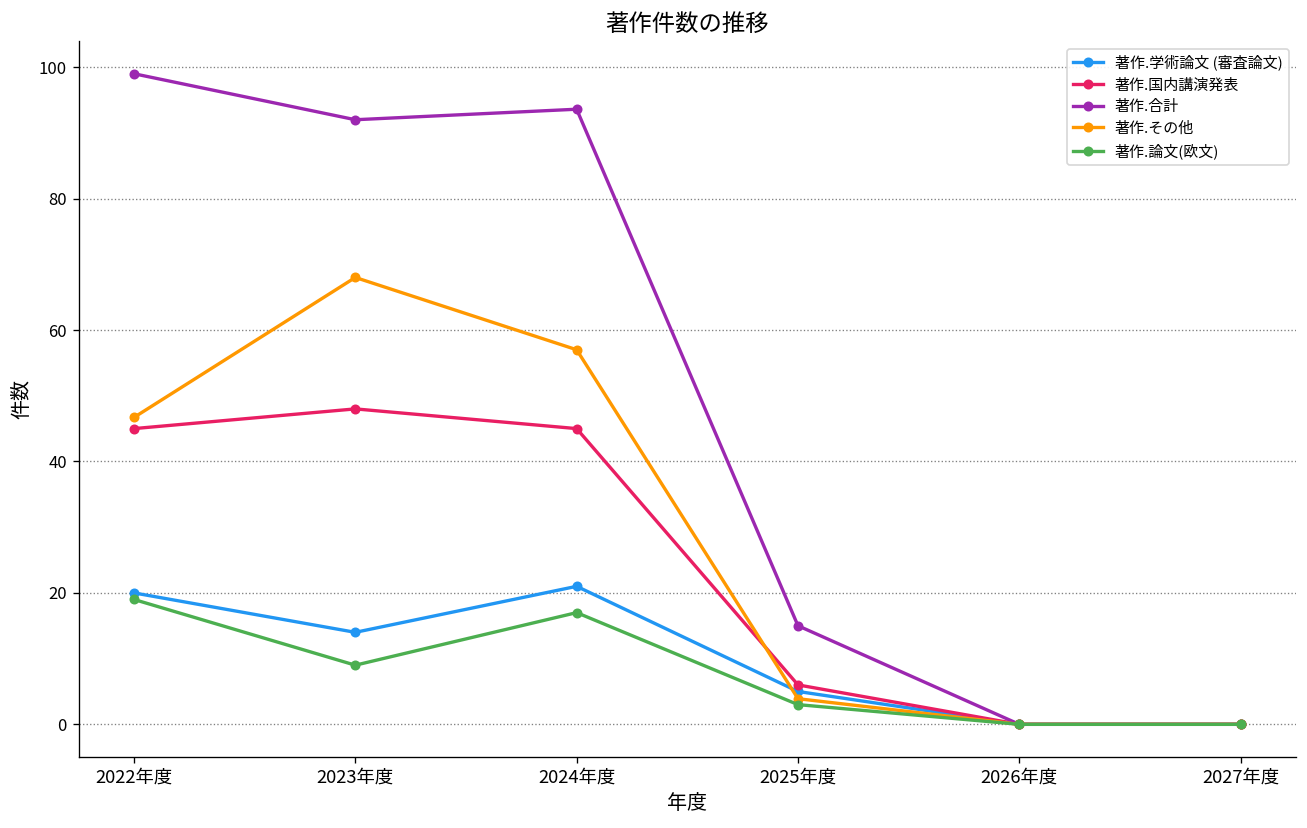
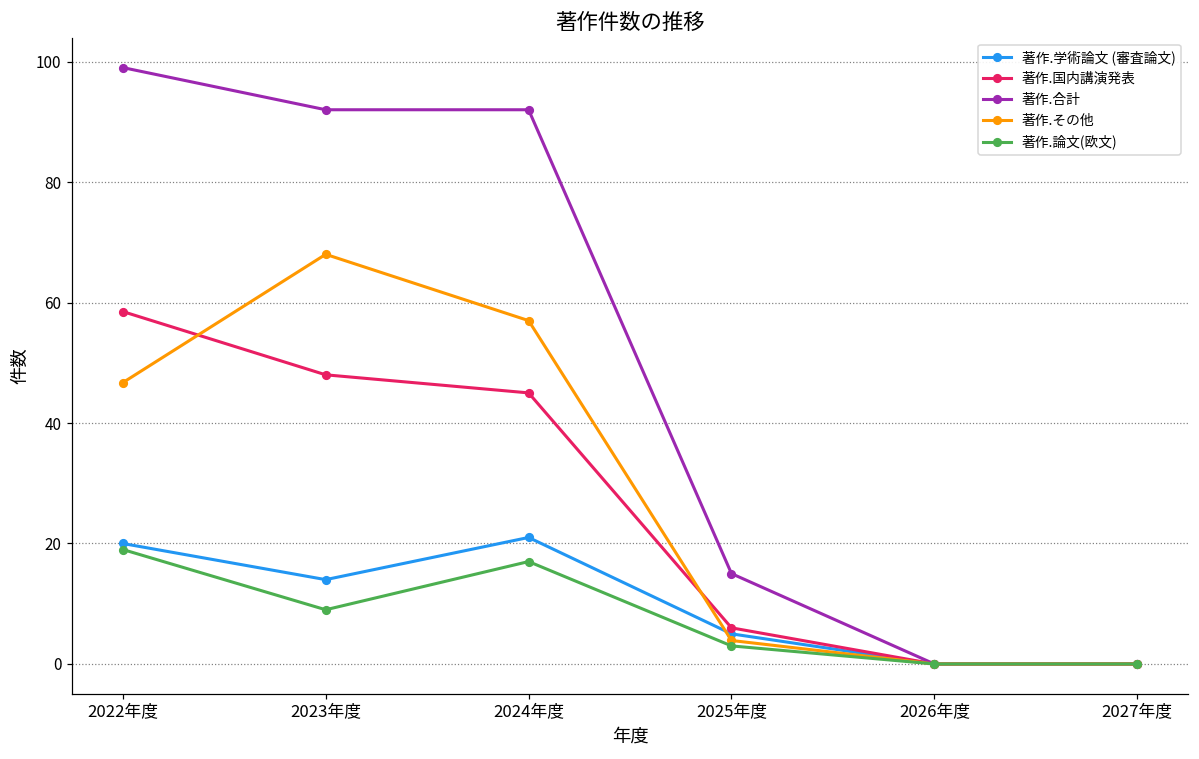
  {
    "著作.学術論文 (審査論文)": {
      "2022年度": 20,
      "2023年度": 14,
      "2024年度": 21,
      "2025年度": 5
    },
    "著作.国内講演発表": {
-     "2022年度": 45,
+     "2022年度": 59,
      "2023年度": 48,
      "2024年度": 45,
      "2025年度": 6
    },
    "著作.合計": {
      "2022年度": 99,
      "2023年度": 92,
-     "2024年度": 94,
+     "2024年度": 92,
      "2025年度": 15
    },
    "著作.その他": {
      "2022年度": 47,
      "2023年度": 68,
      "2024年度": 57,
      "2025年度": 4
    },
    "著作.論文(欧文)": {
      "2022年度": 19,
      "2023年度": 9,
      "2024年度": 17,
      "2025年度": 3
    }
  }
